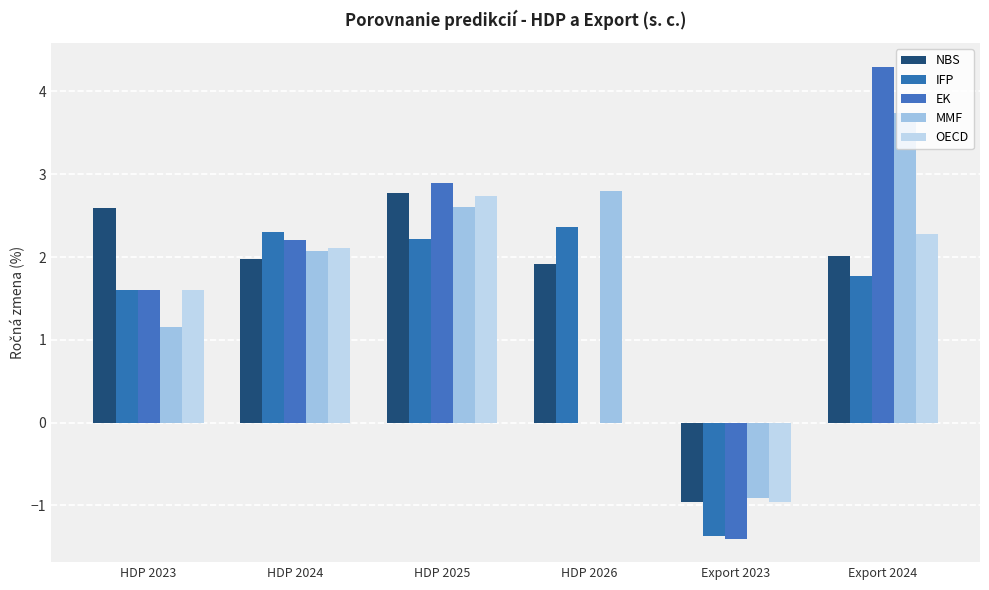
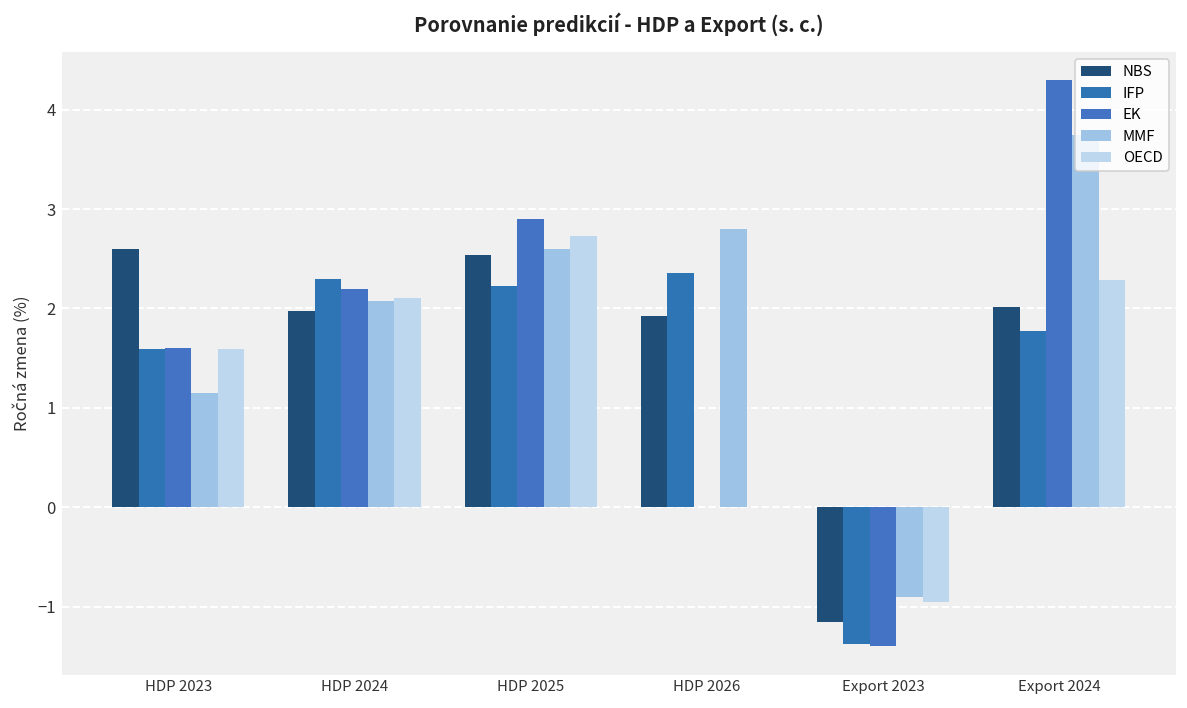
  {
    "NBS": {
      "HDP 2023": 2.6,
      "HDP 2024": 2.0,
-     "HDP 2025": 2.8,
+     "HDP 2025": 2.5,
      "HDP 2026": 1.9,
-     "Export 2023": -1.0,
+     "Export 2023": -1.2,
      "Export 2024": 2.0
    }
  }
